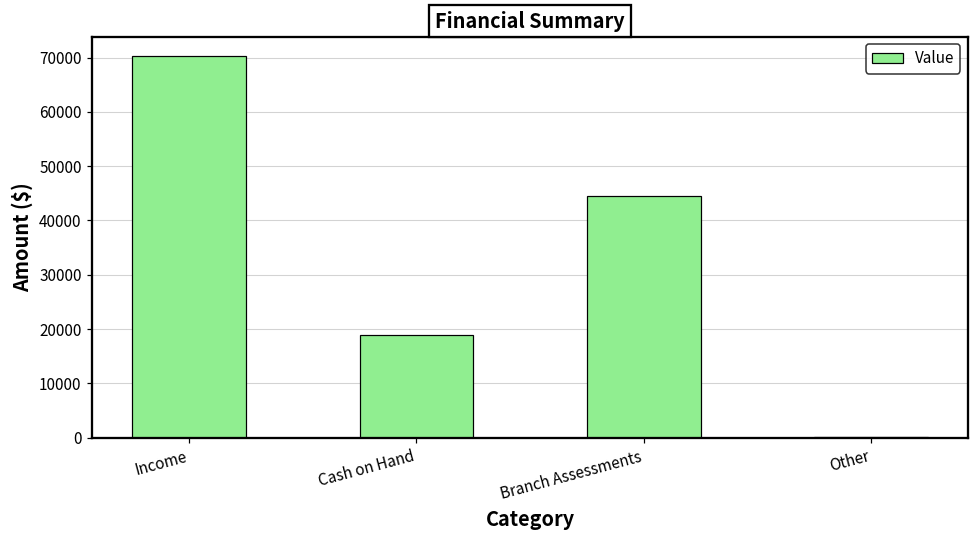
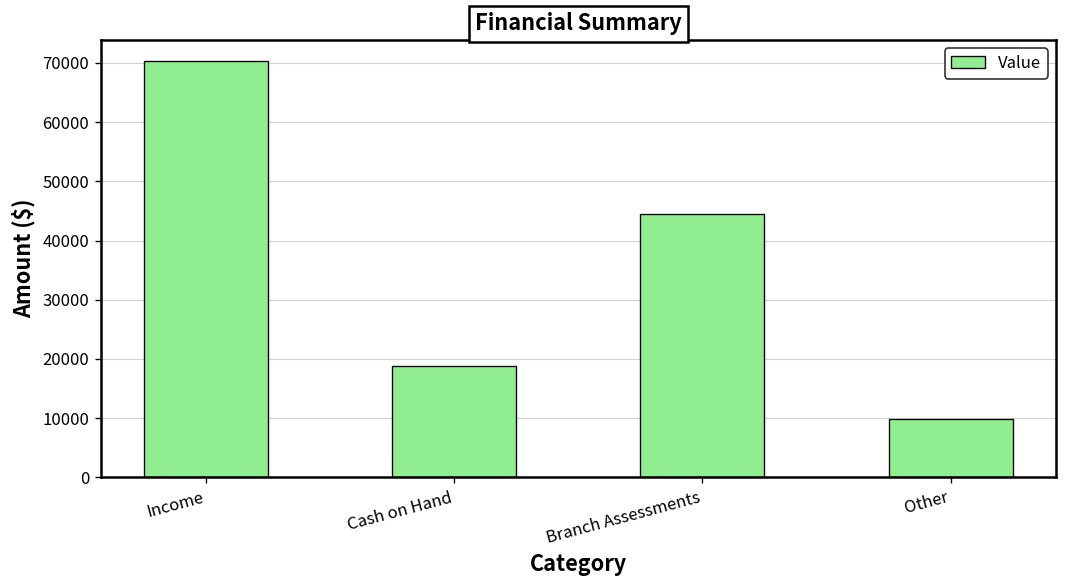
  {
    "Income": 70000,
    "Cash on Hand": 19000,
    "Branch Assessments": 44000,
-   "Other": 0
+   "Other": 10000
  }
